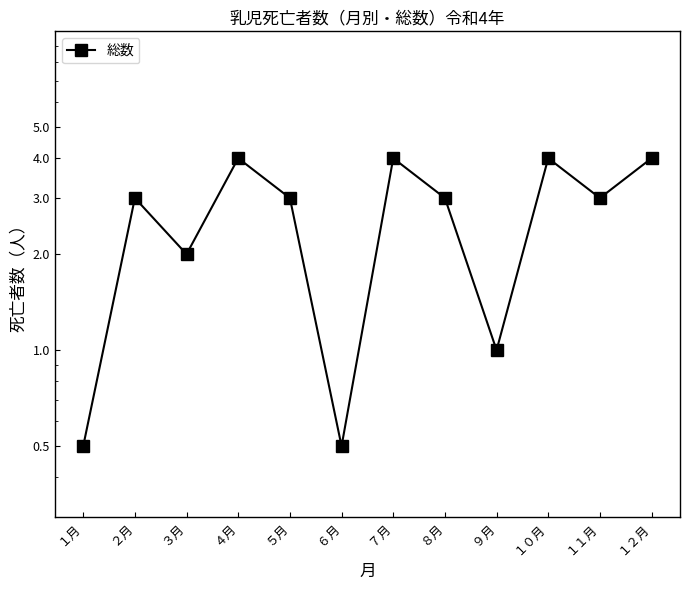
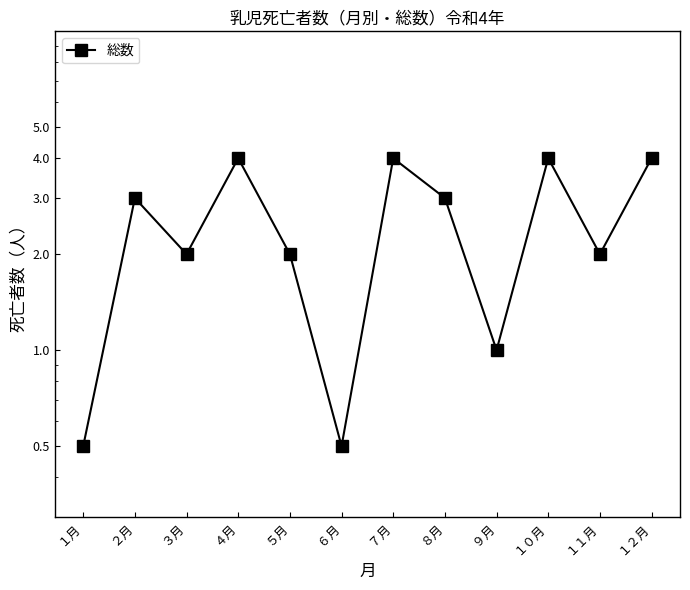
  {
    "１月": 0.50,
    "２月": 3,
    "３月": 2,
    "４月": 4,
-   "５月": 3,
+   "５月": 2,
    "６月": 0.50,
    "７月": 4,
    "８月": 3,
    "９月": 1,
    "１０月": 4,
-   "１１月": 3,
+   "１１月": 2,
    "１２月": 4
  }
